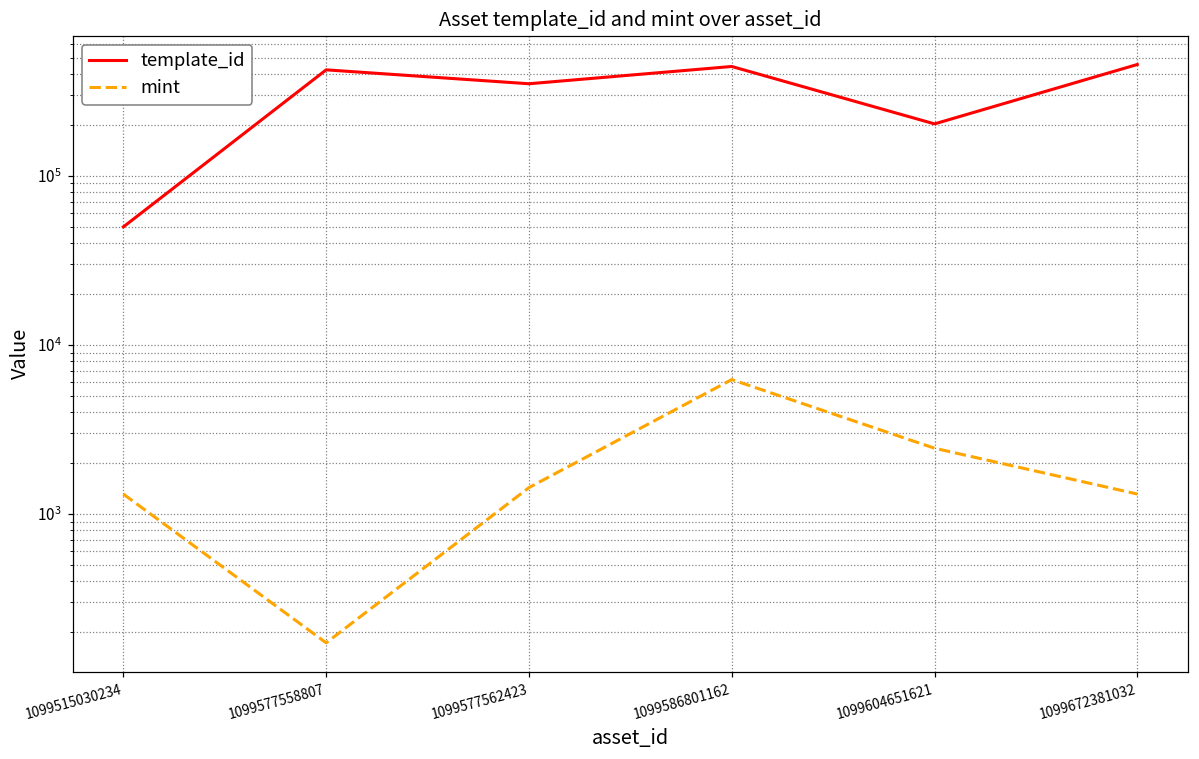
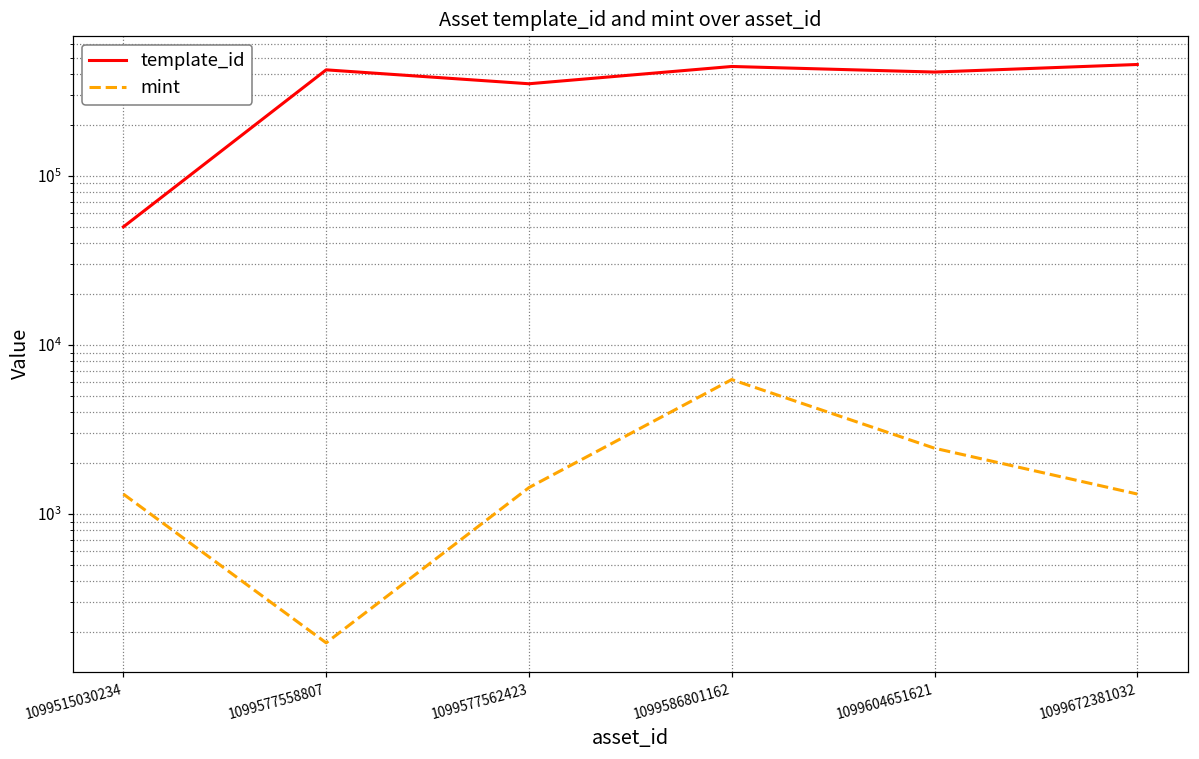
  {
    "template_id": {
      "1099515030234": 50000,
      "1099577558807": 420000,
      "1099577562423": 350000,
      "1099586801162": 440000,
-     "1099604651621": 200000,
+     "1099604651621": 410000,
      "1099672381032": 450000
    },
    "mint": {
      "1099515030234": 1300,
      "1099577558807": 170,
      "1099577562423": 1400,
      "1099586801162": 6200,
      "1099604651621": 2400,
      "1099672381032": 1300
    }
  }
